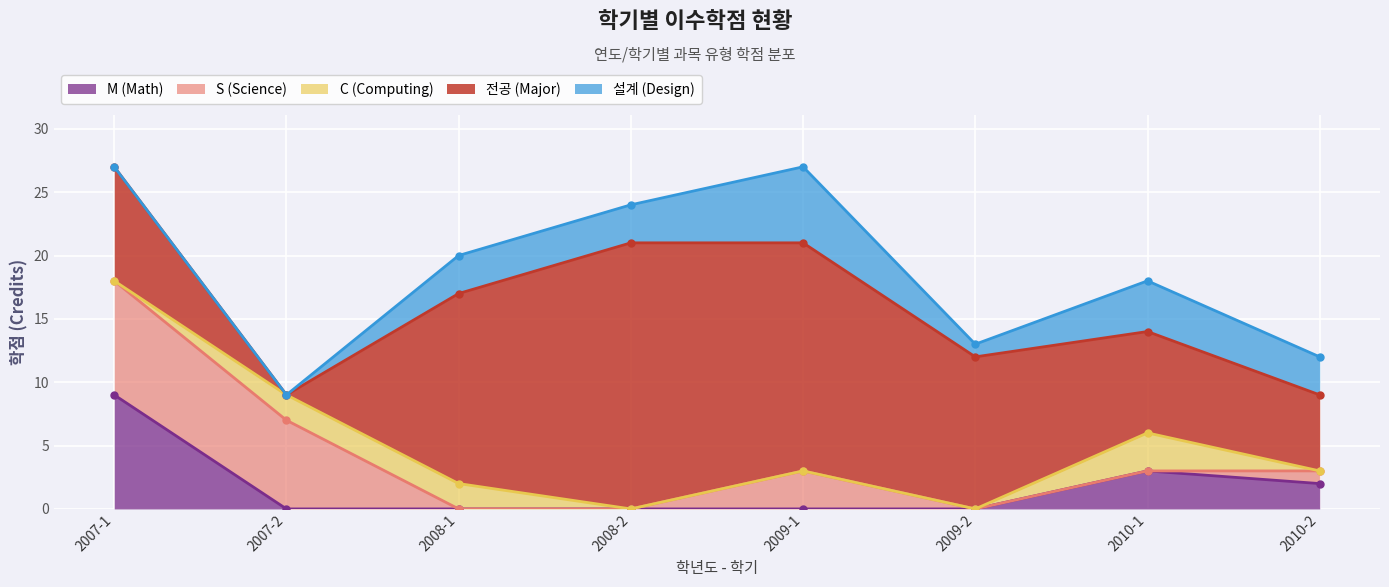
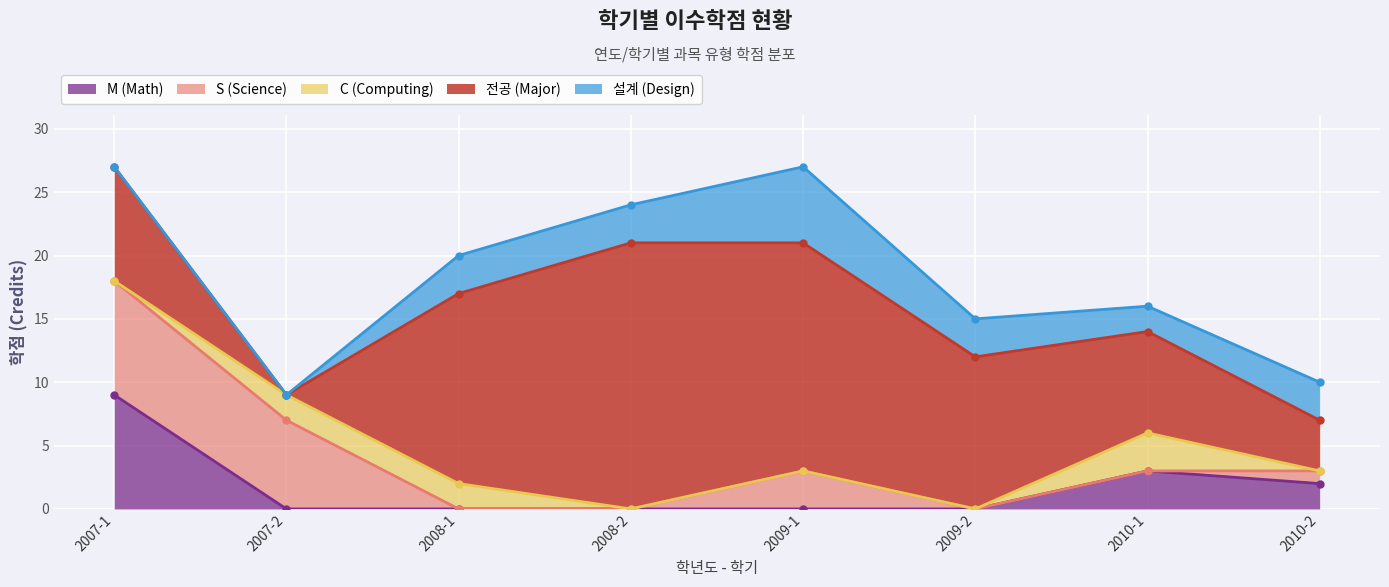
  {
    "M (Math)": {
      "2007-1": 9,
      "2007-2": 0,
      "2009-1": 0,
      "2010-2": 2
    },
    "S (Science)": {
      "2007-2": 7
    },
    "C (Computing)": {
      "2008-1": 2,
      "2010-1": 6
    },
    "전공 (Major)": {
      "2008-1": 15,
      "2008-2": 21,
      "2009-1": 18,
      "2009-2": 12,
      "2010-1": 8,
-     "2010-2": 6
+     "2010-2": 4
    },
    "설계 (Design)": {
      "2008-1": 3,
      "2008-2": 3,
      "2009-1": 6,
-     "2009-2": 1,
-     "2010-1": 4,
+     "2009-2": 3,
+     "2010-1": 2,
      "2010-2": 3
    }
  }
